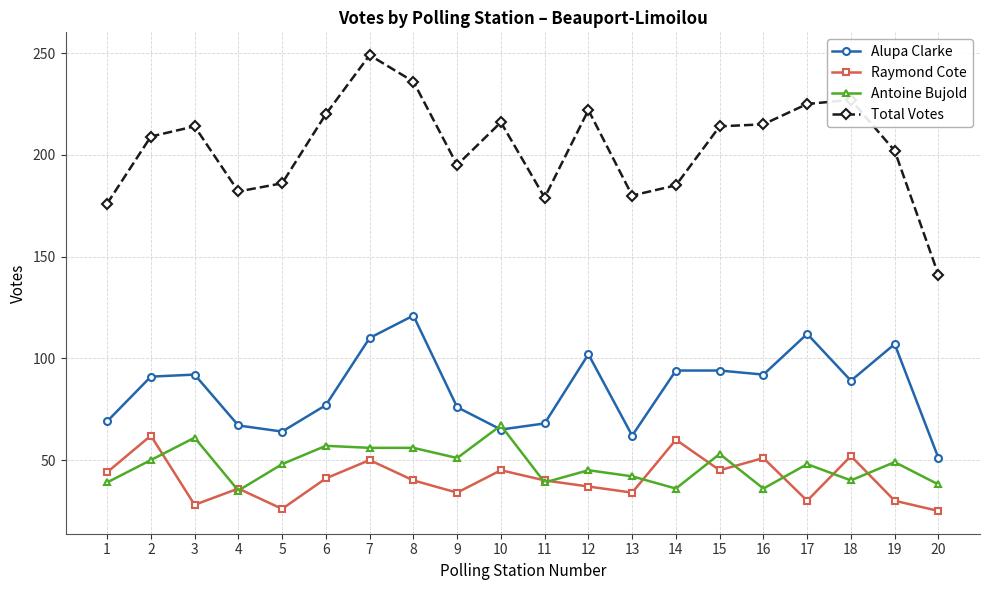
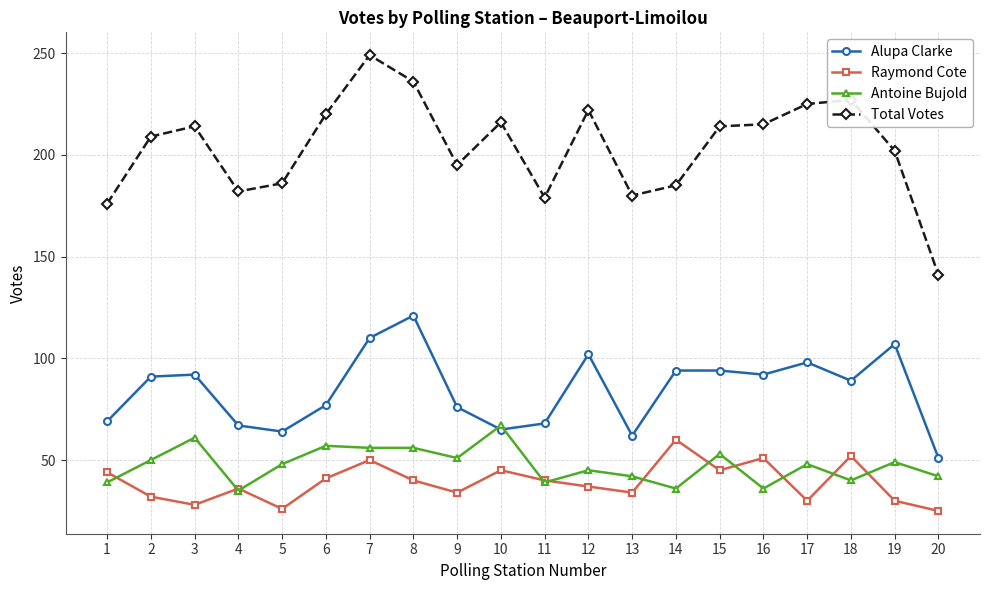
  {
    "Alupa Clarke": {
      "1": 69,
      "2": 91,
      "3": 92,
      "4": 67,
      "5": 64,
      "6": 77,
      "7": 110,
      "8": 121,
      "9": 76,
      "10": 65,
      "11": 68,
      "12": 102,
      "13": 62,
      "14": 94,
      "15": 94,
      "16": 92,
-     "17": 112,
+     "17": 98,
      "18": 89,
      "19": 107,
      "20": 51
    },
    "Raymond Cote": {
      "1": 44,
-     "2": 62,
+     "2": 32,
      "3": 28,
      "5": 26,
      "6": 41,
      "7": 50,
      "8": 40,
      "9": 34,
      "10": 45,
      "12": 37,
      "13": 34,
      "14": 60,
      "15": 45,
      "16": 51,
      "17": 30,
      "18": 52,
      "19": 30,
      "20": 25
    },
    "Antoine Bujold": {
      "1": 39,
      "2": 50,
      "3": 61,
      "5": 48,
      "6": 57,
      "7": 56,
      "8": 56,
      "9": 51,
      "10": 67,
      "12": 45,
      "13": 42,
      "14": 36,
      "15": 53,
      "16": 36,
      "17": 48,
      "18": 40,
      "19": 49,
-     "20": 38
+     "20": 42
    },
    "Total Votes": {
      "1": 176,
      "2": 209,
      "3": 214,
      "4": 182,
      "5": 186,
      "6": 220,
      "7": 249,
      "8": 236,
      "9": 195,
      "10": 216,
      "11": 179,
      "12": 222,
      "13": 180,
      "14": 185,
      "15": 214,
      "16": 215,
      "17": 225,
      "19": 202,
      "20": 141
    }
  }
